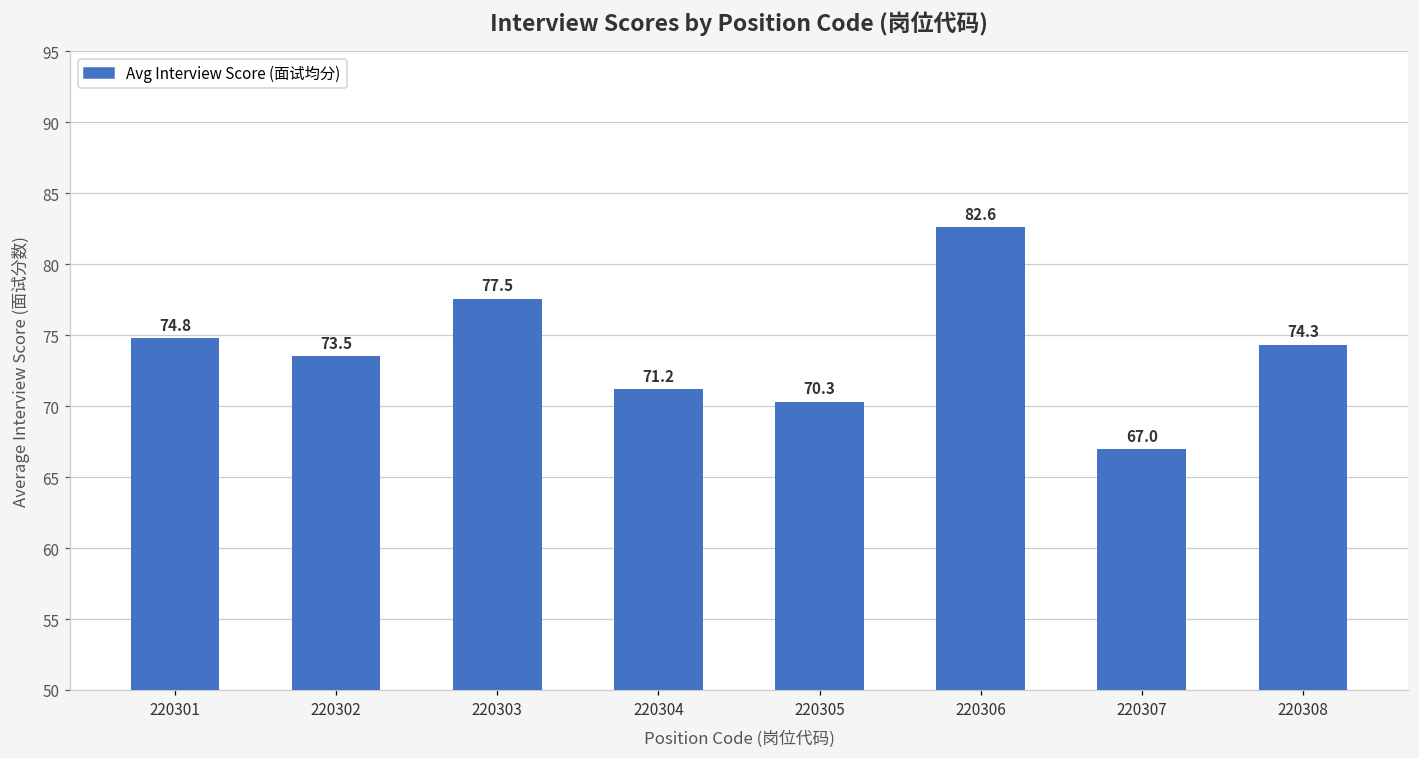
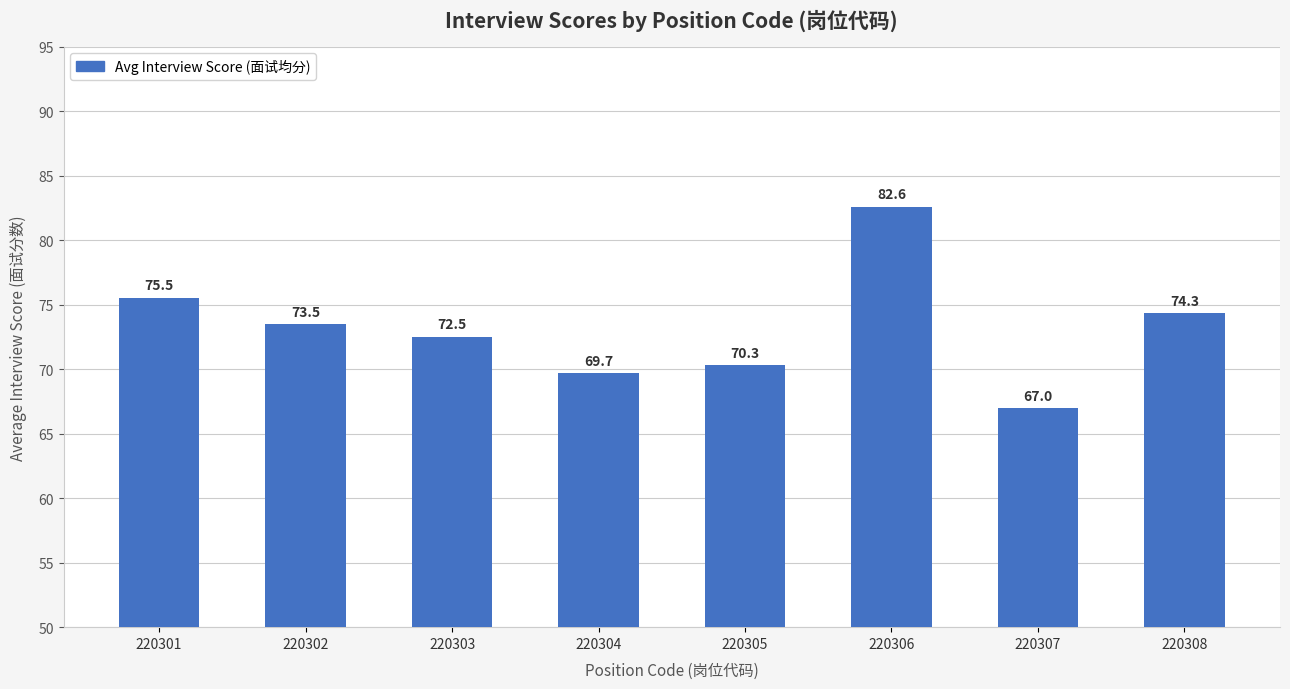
  {
-   "220301": 74.8,
+   "220301": 75.5,
    "220302": 73.5,
-   "220303": 77.5,
-   "220304": 71.2,
+   "220303": 72.5,
+   "220304": 69.7,
    "220305": 70.3,
    "220306": 82.6,
    "220307": 67.0,
    "220308": 74.3
  }
